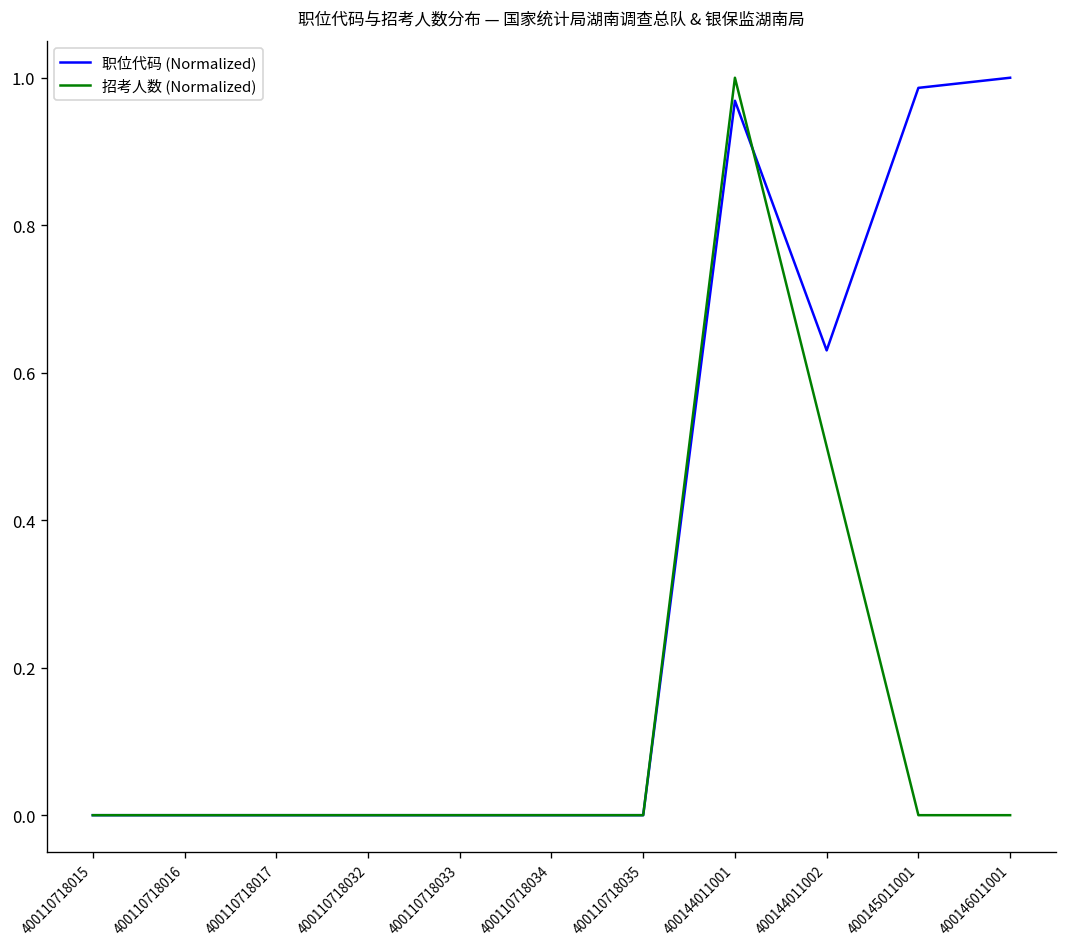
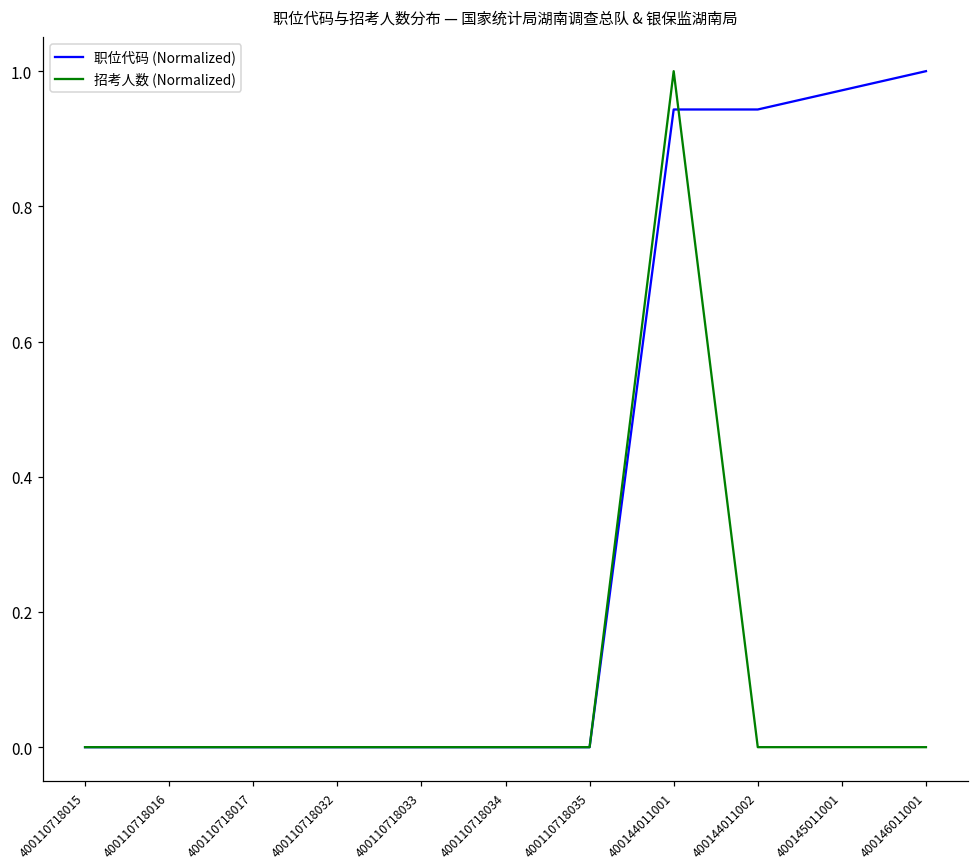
  {
    "职位代码 (Normalized)": {
-     "400144011001": 0.97,
-     "400144011002": 0.63,
-     "400145011001": 0.99,
+     "400144011001": 0.94,
+     "400144011002": 0.94,
+     "400145011001": 0.97,
      "400146011001": 1.00
    },
    "招考人数 (Normalized)": {
      "400144011001": 1.00,
-     "400144011002": 0.50,
+     "400144011002": 0.00,
      "400145011001": 0.00,
      "400146011001": 0.00
    }
  }
